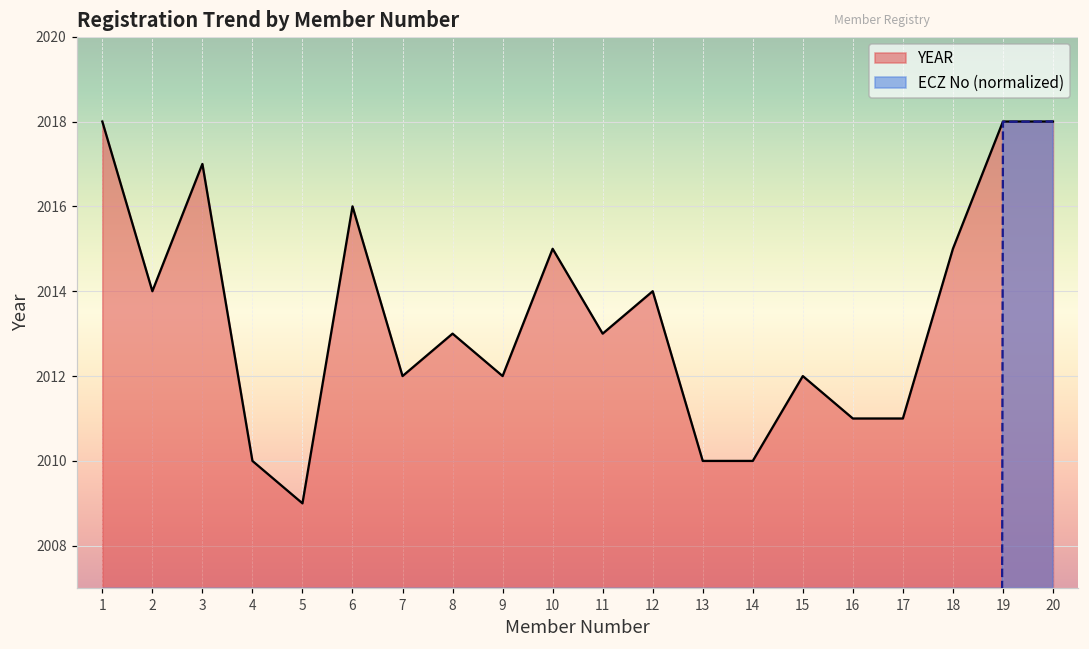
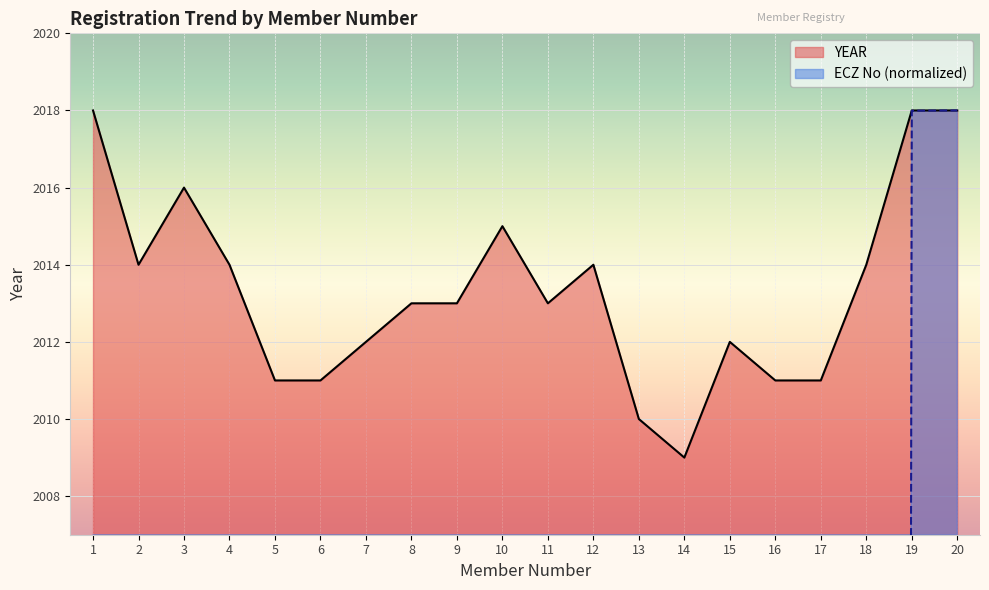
  {
    "YEAR": {
      "1": 2018,
      "2": 2014,
-     "3": 2017,
-     "4": 2010,
-     "5": 2009,
-     "6": 2016,
+     "3": 2016,
+     "4": 2014,
+     "5": 2011,
+     "6": 2011,
      "7": 2012,
      "8": 2013,
-     "9": 2012,
+     "9": 2013,
      "10": 2015,
      "11": 2013,
      "12": 2014,
      "13": 2010,
-     "14": 2010,
+     "14": 2009,
      "15": 2012,
      "16": 2011,
      "17": 2011,
-     "18": 2015
+     "18": 2014
    }
  }
